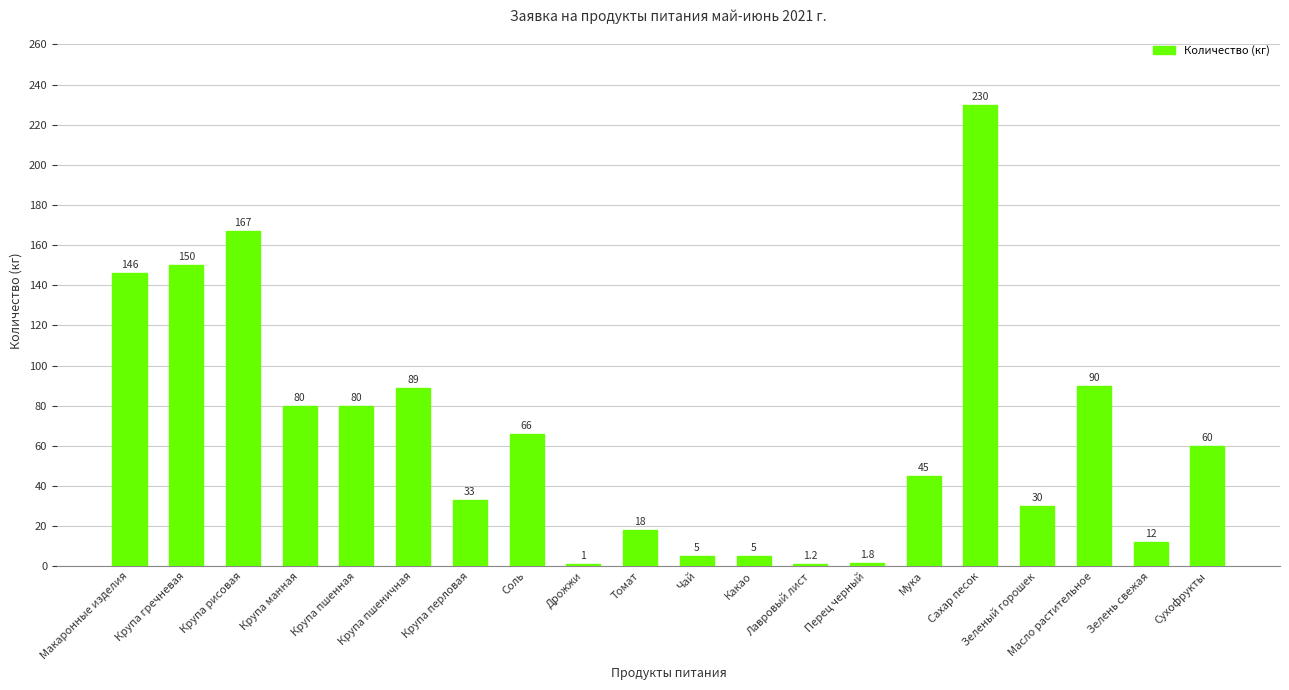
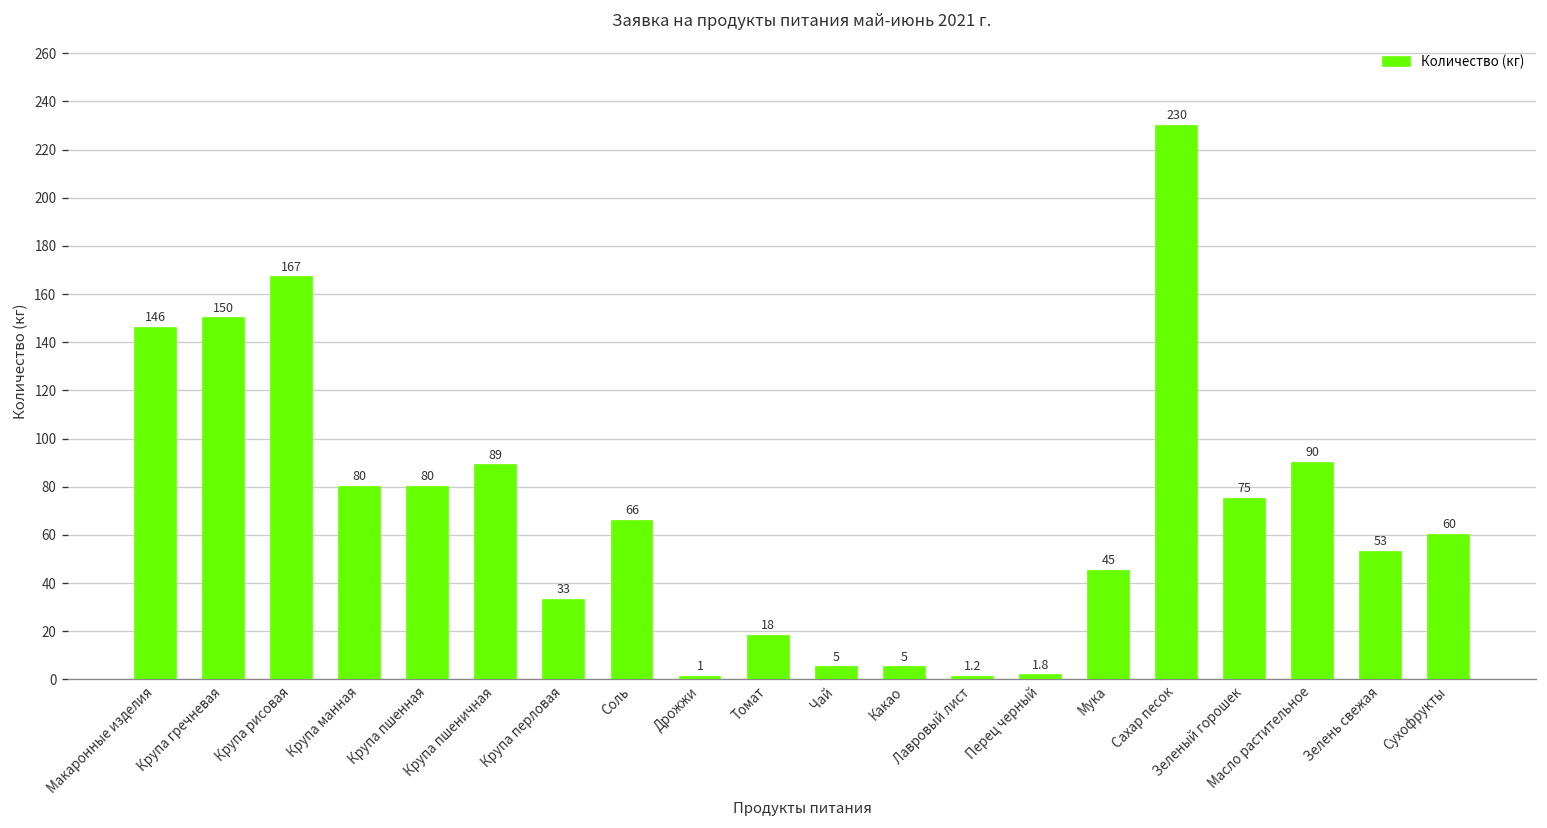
  {
    "Макаронные изделия": 146,
    "Крупа гречневая": 150,
    "Крупа рисовая": 167,
    "Крупа манная": 80,
    "Крупа пшенная": 80,
    "Крупа пшеничная": 89,
    "Крупа перловая": 33,
    "Соль": 66,
    "Дрожжи": 1,
    "Томат": 18,
    "Чай": 5,
    "Какао": 5,
    "Лавровый лист": 1.2,
    "Перец черный": 1.8,
    "Мука": 45,
    "Сахар песок": 230,
-   "Зеленый горошек": 30,
+   "Зеленый горошек": 75,
    "Масло растительное": 90,
-   "Зелень свежая": 12,
+   "Зелень свежая": 53,
    "Сухофрукты": 60
  }
